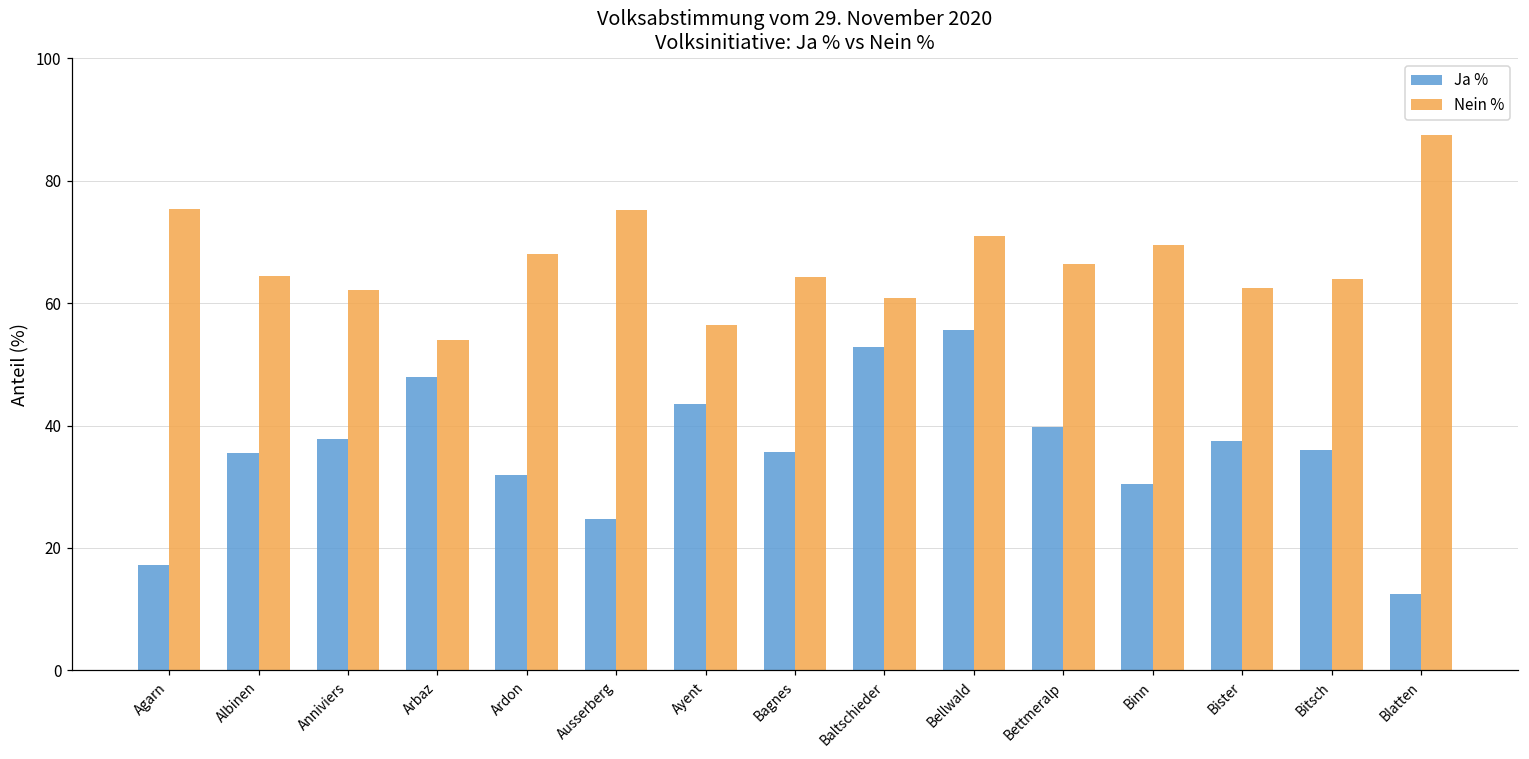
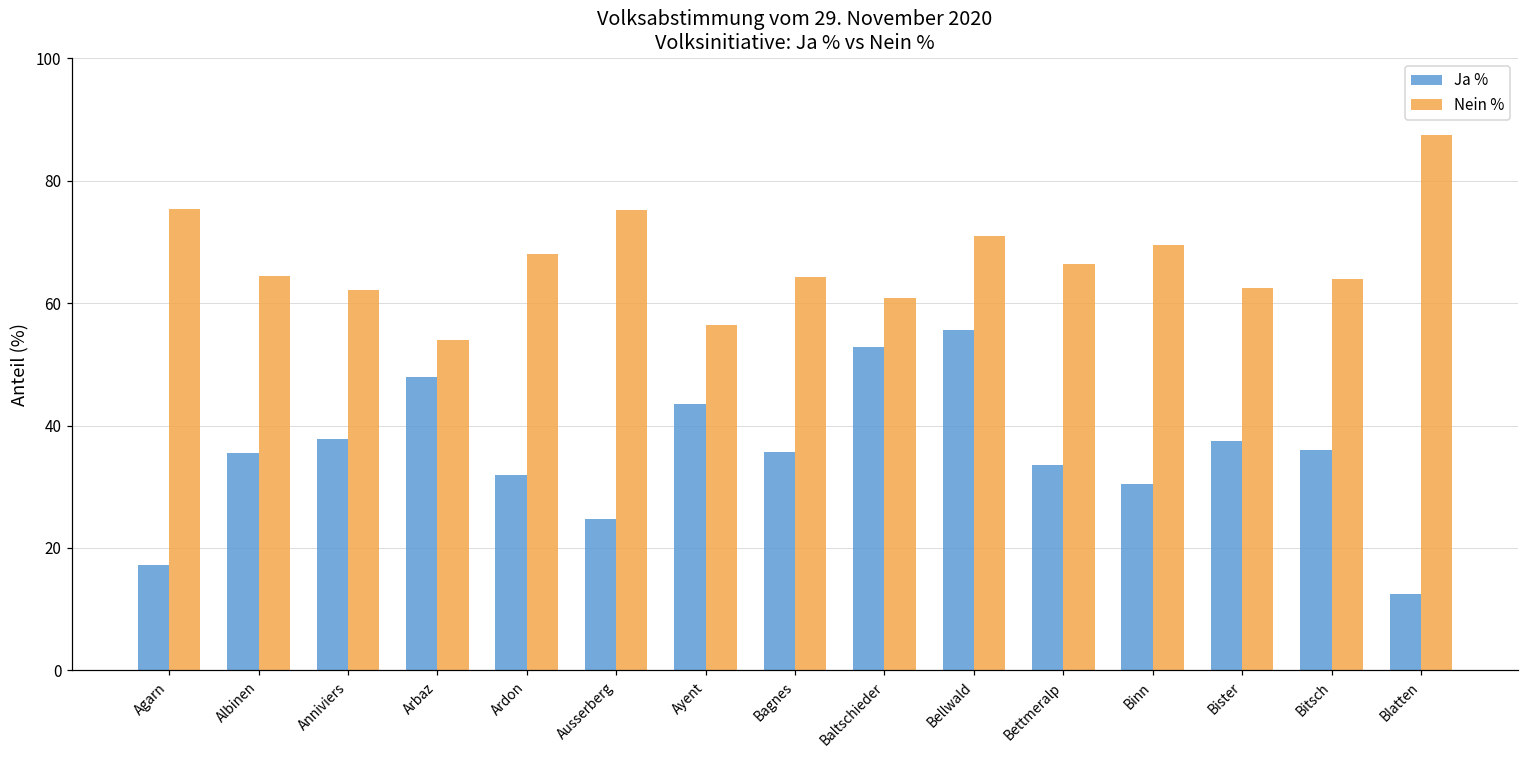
  {
    "Ja %": {
      "Agarn": 17,
      "Albinen": 36,
      "Anniviers": 38,
      "Arbaz": 48,
      "Ardon": 32,
      "Ausserberg": 25,
      "Ayent": 44,
      "Bagnes": 36,
      "Baltschieder": 53,
      "Bellwald": 56,
-     "Bettmeralp": 40,
+     "Bettmeralp": 34,
      "Binn": 30,
      "Bister": 38,
      "Bitsch": 36,
      "Blatten": 13
    },
    "Nein %": {
      "Agarn": 75,
      "Albinen": 64,
      "Anniviers": 62,
      "Arbaz": 54,
      "Ardon": 68,
      "Ausserberg": 75,
      "Ayent": 56,
      "Bagnes": 64,
      "Baltschieder": 61,
      "Bellwald": 71,
      "Bettmeralp": 66,
      "Binn": 70,
      "Bister": 63,
      "Bitsch": 64,
      "Blatten": 88
    }
  }
